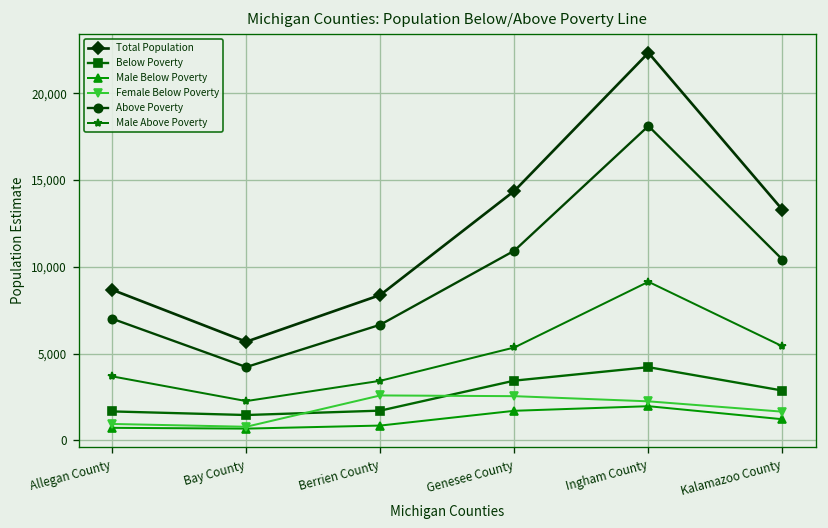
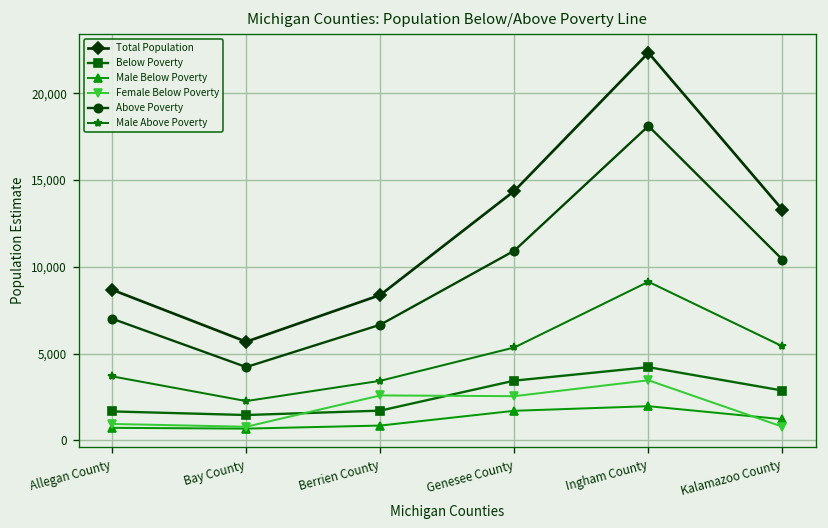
  {
    "Female Below Poverty": {
      "Allegan County": "900",
      "Berrien County": "2,600",
      "Genesee County": "2,500",
-     "Ingham County": "2,200",
-     "Kalamazoo County": "1,700"
+     "Ingham County": "3,500",
+     "Kalamazoo County": "800"
    }
  }
